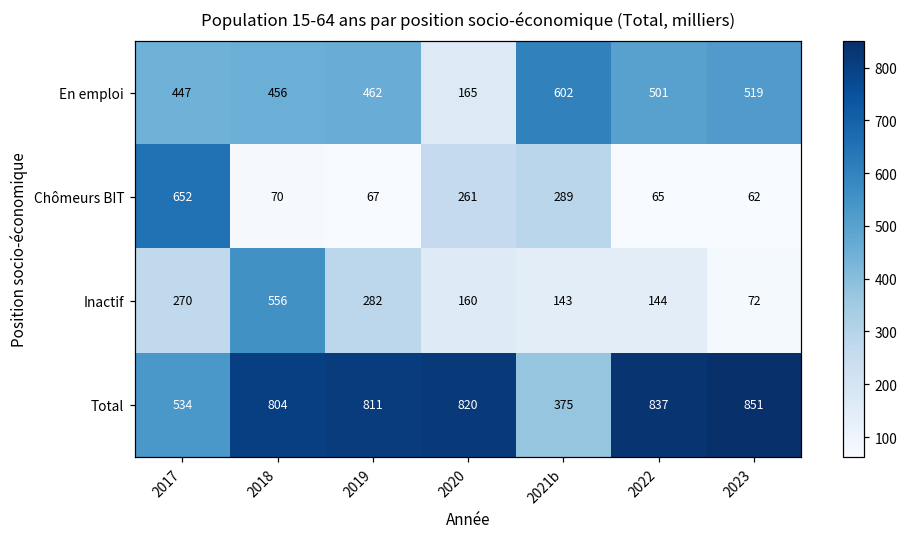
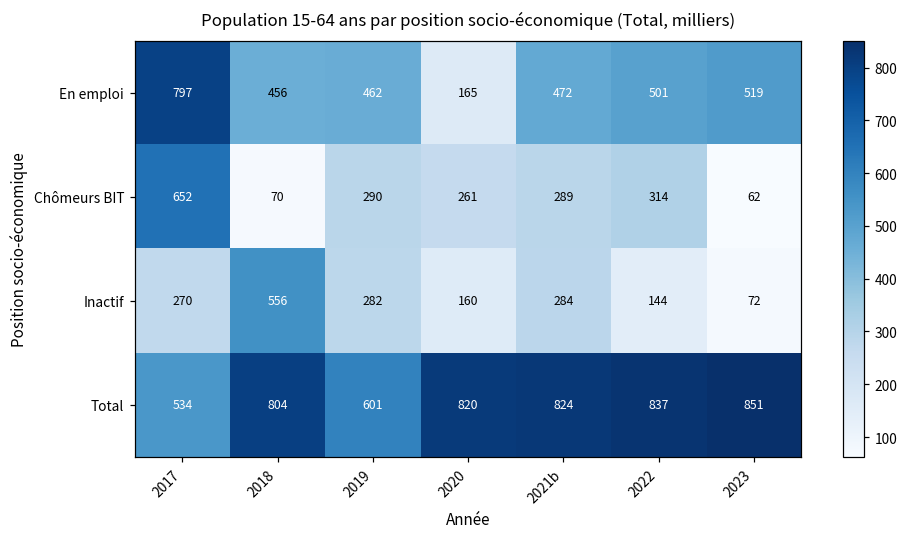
  {
    "En emploi": {
-     "2017": 447,
+     "2017": 797,
      "2018": 456,
      "2019": 462,
      "2020": 165,
-     "2021b": 602,
+     "2021b": 472,
      "2022": 501,
      "2023": 519
    },
    "Chômeurs BIT": {
      "2017": 652,
      "2018": 70,
-     "2019": 67,
+     "2019": 290,
      "2020": 261,
      "2021b": 289,
-     "2022": 65,
+     "2022": 314,
      "2023": 62
    },
    "Inactif": {
      "2017": 270,
      "2018": 556,
      "2019": 282,
      "2020": 160,
-     "2021b": 143,
+     "2021b": 284,
      "2022": 144,
      "2023": 72
    },
    "Total": {
      "2017": 534,
      "2018": 804,
-     "2019": 811,
+     "2019": 601,
      "2020": 820,
-     "2021b": 375,
+     "2021b": 824,
      "2022": 837,
      "2023": 851
    }
  }
